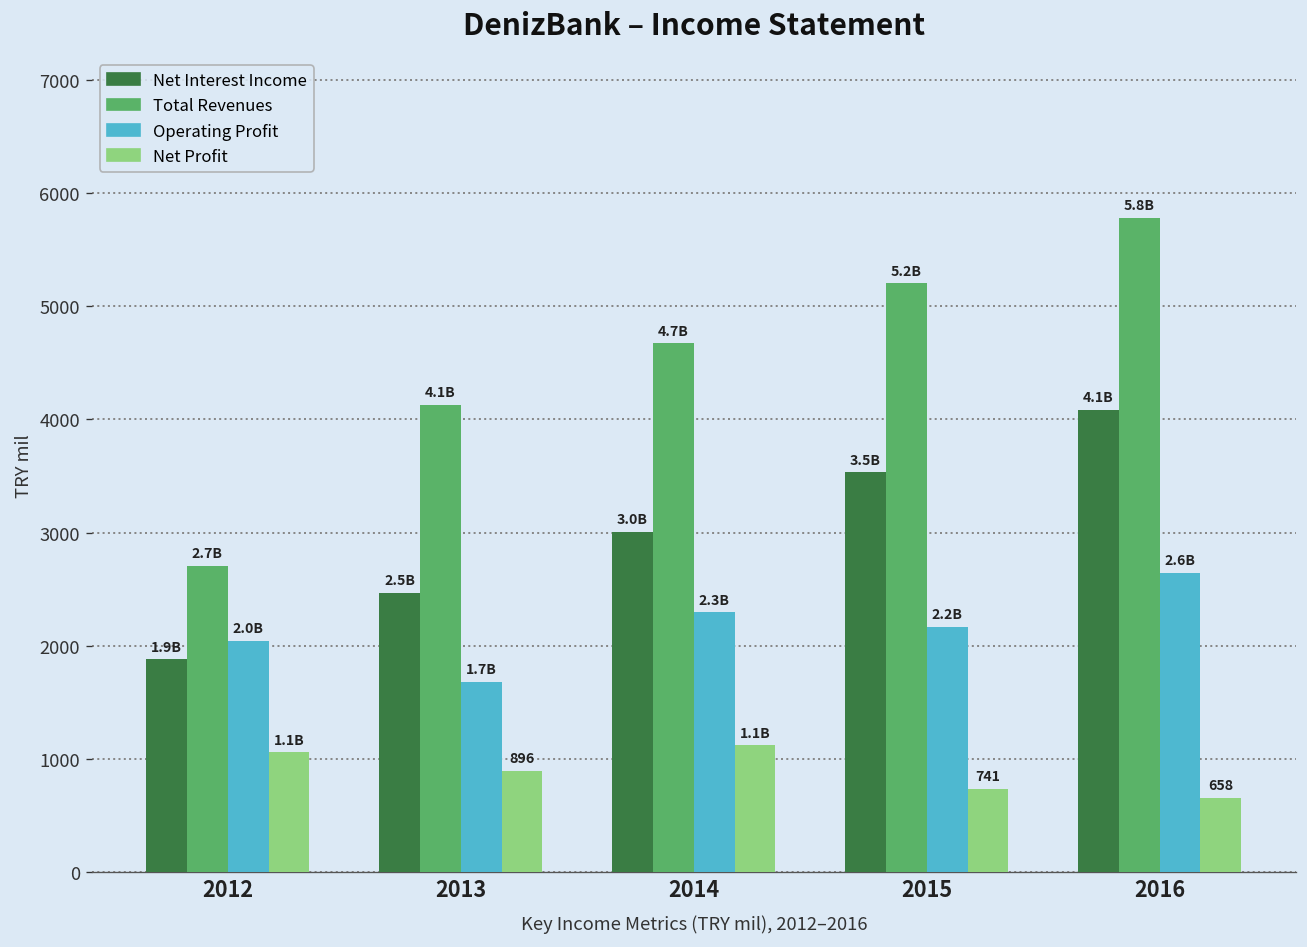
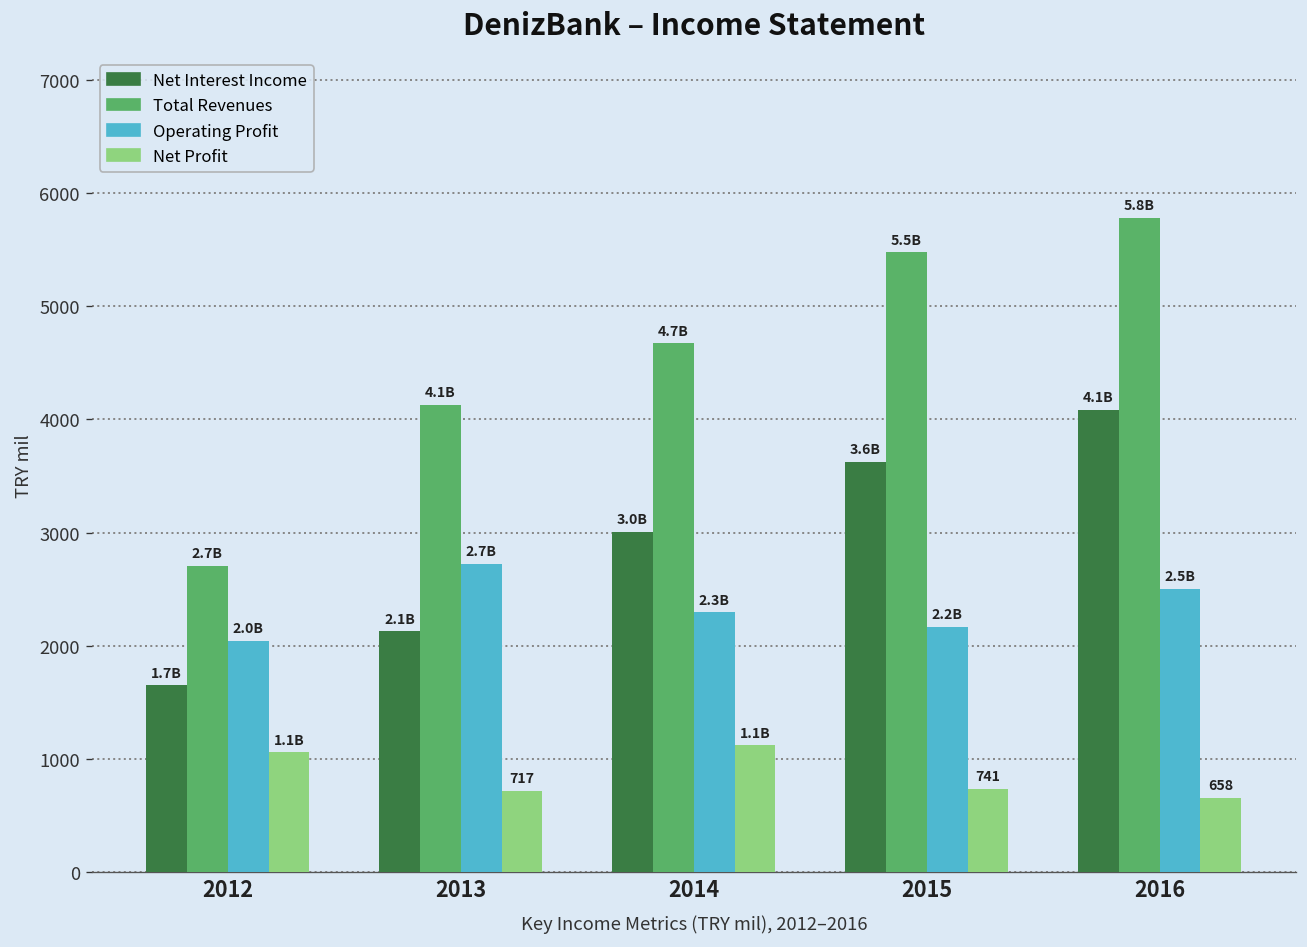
  {
    "Net Interest Income": {
-     "2012": "1.9B",
-     "2013": "2.5B",
+     "2012": "1.7B",
+     "2013": "2.1B",
      "2014": "3.0B",
-     "2015": "3.5B",
+     "2015": "3.6B",
      "2016": "4.1B"
    },
    "Total Revenues": {
      "2012": "2.7B",
      "2013": "4.1B",
      "2014": "4.7B",
-     "2015": "5.2B",
+     "2015": "5.5B",
      "2016": "5.8B"
    },
    "Operating Profit": {
      "2012": "2.0B",
-     "2013": "1.7B",
+     "2013": "2.7B",
      "2014": "2.3B",
      "2015": "2.2B",
-     "2016": "2.6B"
+     "2016": "2.5B"
    },
    "Net Profit": {
      "2012": "1.1B",
-     "2013": "896",
+     "2013": "717",
      "2014": "1.1B",
      "2015": "741",
      "2016": "658"
    }
  }
